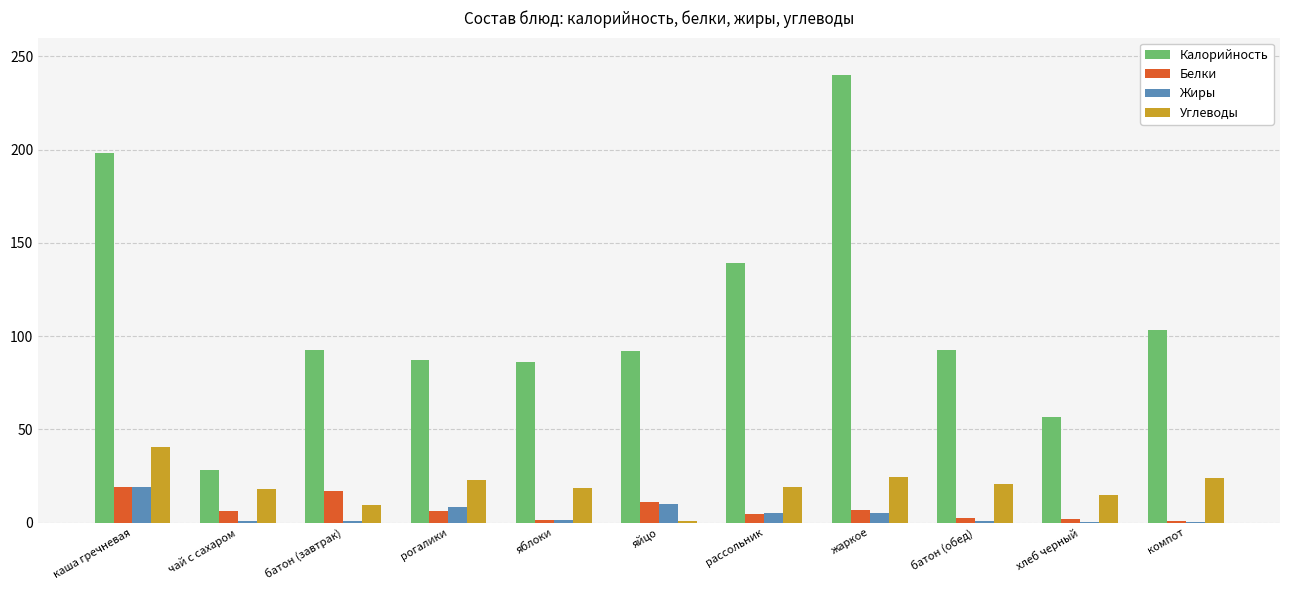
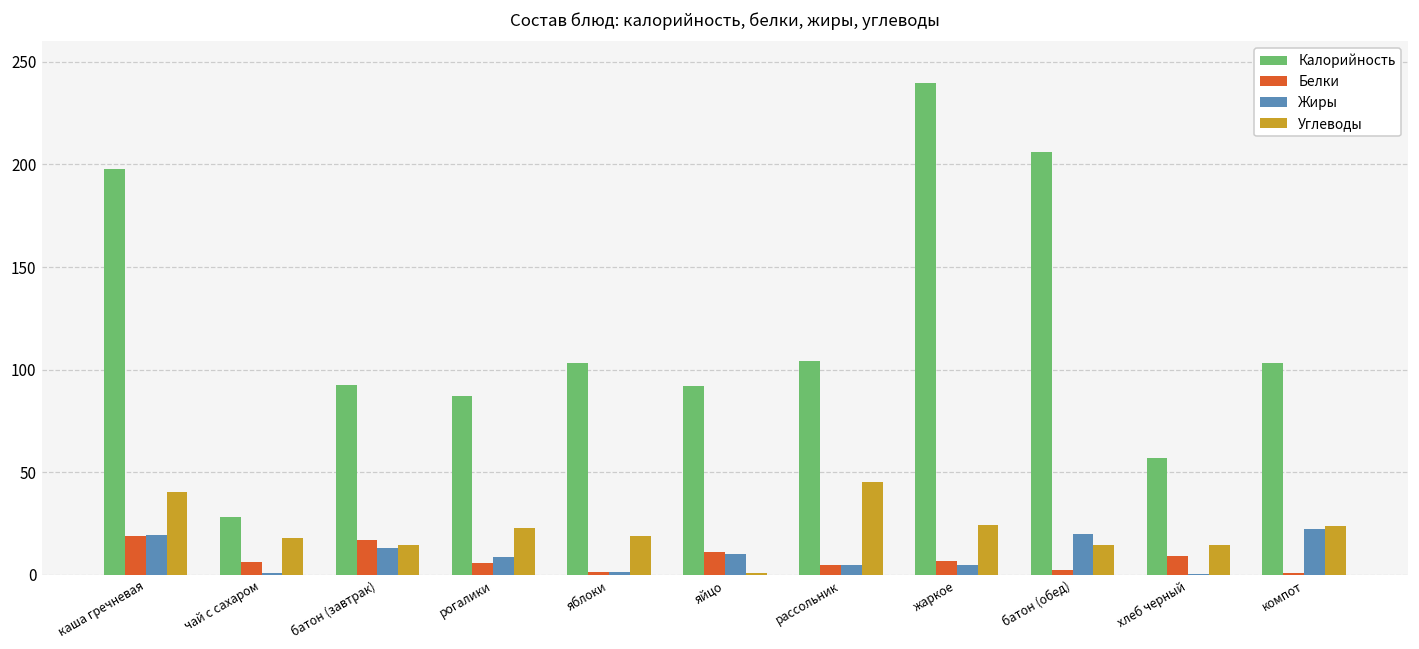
  {
    "Калорийность": {
      "каша гречневая": 198,
      "чай с сахаром": 28,
      "батон (завтрак)": 93,
      "рогалики": 87,
-     "яблоки": 86,
+     "яблоки": 103,
      "яйцо": 92,
-     "рассольник": 139,
+     "рассольник": 104,
      "жаркое": 240,
-     "батон (обед)": 93,
+     "батон (обед)": 206,
      "хлеб черный": 57,
      "компот": 103
    },
    "Белки": {
      "каша гречневая": 19,
      "чай с сахаром": 6,
      "батон (завтрак)": 17,
      "рогалики": 6,
      "яйцо": 11,
      "рассольник": 5,
      "жаркое": 7,
      "батон (обед)": 2,
-     "хлеб черный": 2
+     "хлеб черный": 9
    },
    "Жиры": {
      "каша гречневая": 19,
-     "батон (завтрак)": 1,
+     "батон (завтрак)": 13,
      "рогалики": 9,
      "яйцо": 10,
      "рассольник": 5,
      "жаркое": 5,
-     "батон (обед)": 1,
-     "компот": 0
+     "батон (обед)": 20,
+     "компот": 22
    },
    "Углеводы": {
      "каша гречневая": 41,
      "чай с сахаром": 18,
-     "батон (завтрак)": 9,
+     "батон (завтрак)": 14,
      "рогалики": 23,
      "яблоки": 19,
-     "рассольник": 19,
+     "рассольник": 45,
      "жаркое": 24,
-     "батон (обед)": 21,
+     "батон (обед)": 14,
      "хлеб черный": 15,
      "компот": 24
    }
  }
